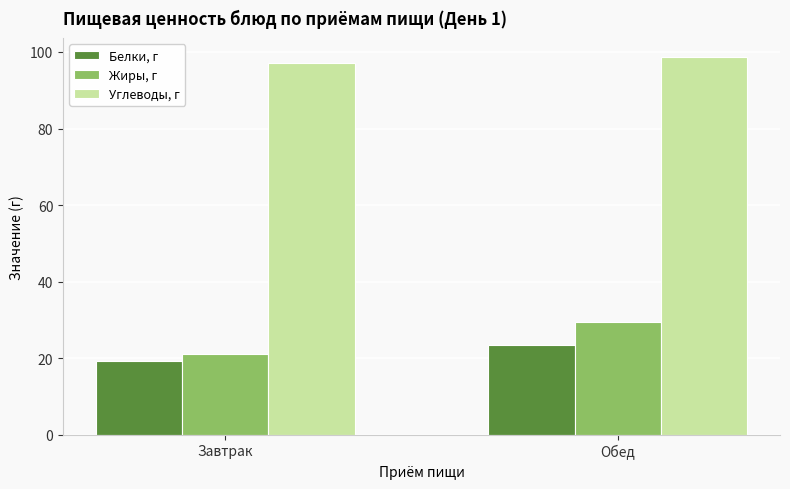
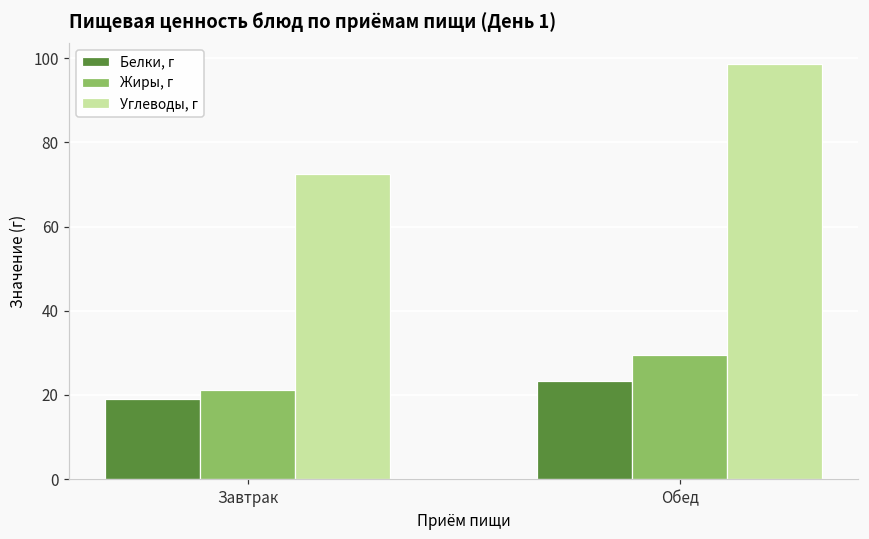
  {
    "Белки, г": {
      "Завтрак": 19,
      "Обед": 23
    },
    "Жиры, г": {
      "Завтрак": 21,
      "Обед": 29
    },
    "Углеводы, г": {
-     "Завтрак": 97,
+     "Завтрак": 73,
      "Обед": 99
    }
  }
